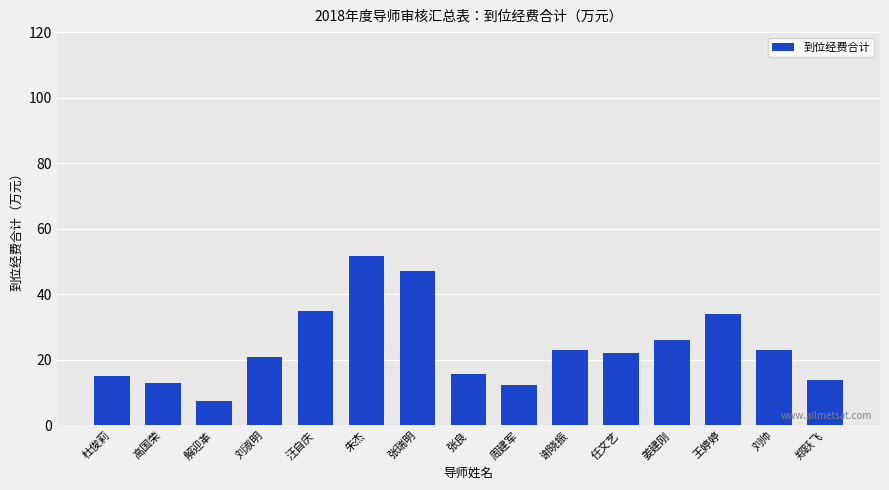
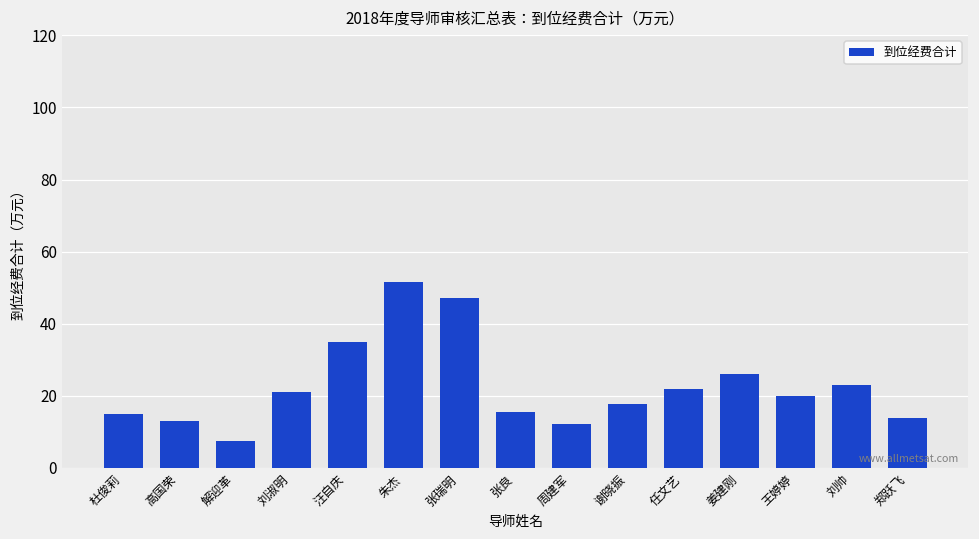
  {
    "杜俊莉": 15,
    "高国荣": 13,
    "解迎革": 7,
    "刘淑明": 21,
    "汪自庆": 35,
    "朱杰": 52,
    "张瑞明": 47,
    "张良": 16,
    "周建军": 12,
-   "谢晓振": 23,
+   "谢晓振": 18,
    "任文艺": 22,
    "姜建刚": 26,
-   "王婷婷": 34,
+   "王婷婷": 20,
    "刘帅": 23,
    "郑跃飞": 14
  }
